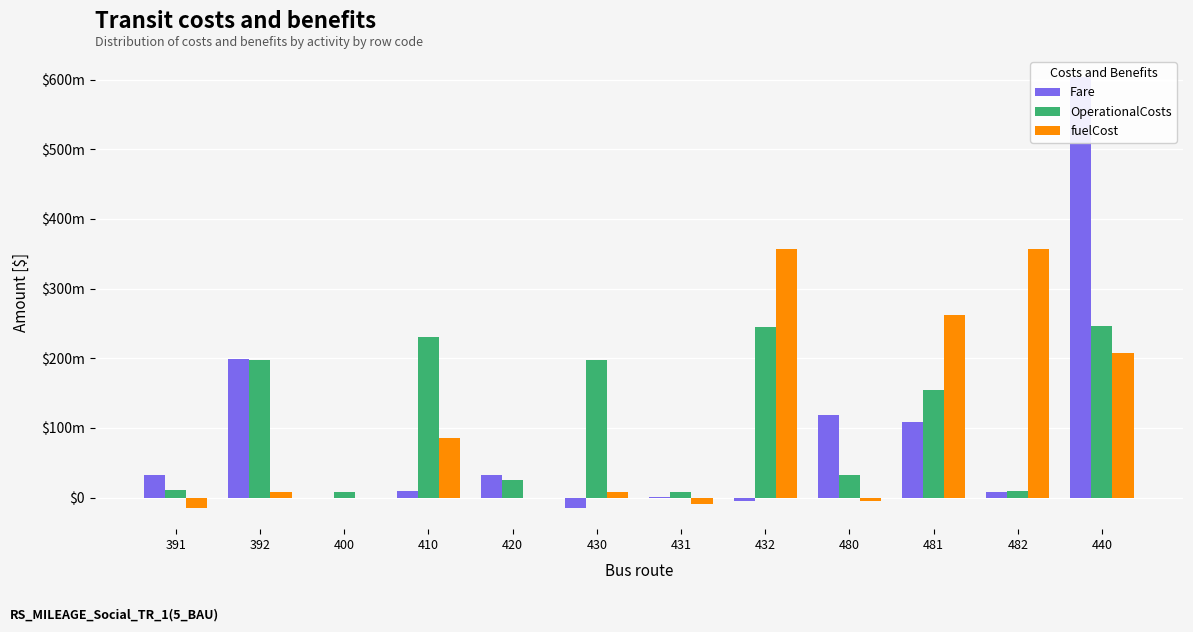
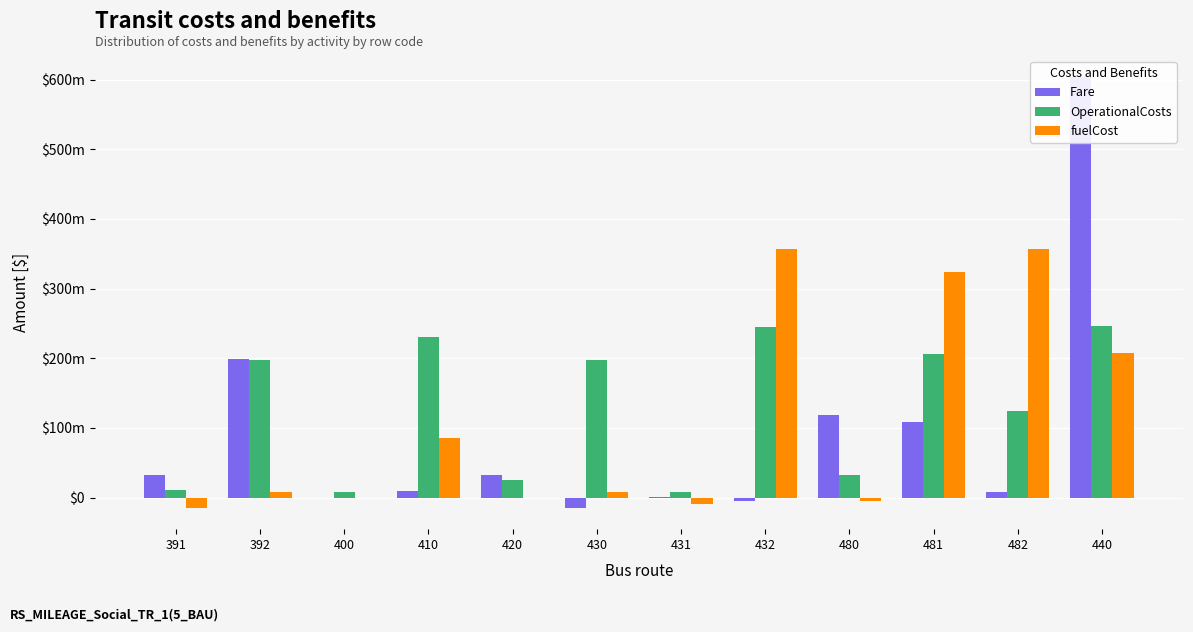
  {
    "Fare": {
      "391": "$30m",
      "392": "$200m",
      "410": "$10m",
      "420": "$30m",
      "430": "$-10m",
      "432": "$-10m",
      "480": "$120m",
      "481": "$110m",
      "482": "$10m"
    },
    "OperationalCosts": {
      "391": "$10m",
      "392": "$200m",
      "400": "$10m",
      "410": "$230m",
      "420": "$20m",
      "430": "$200m",
      "431": "$10m",
      "432": "$240m",
      "480": "$30m",
-     "481": "$150m",
-     "482": "$10m",
+     "481": "$210m",
+     "482": "$120m",
      "440": "$250m"
    },
    "fuelCost": {
      "391": "$-10m",
      "392": "$10m",
      "410": "$80m",
      "430": "$10m",
      "431": "$-10m",
      "432": "$360m",
      "480": "$-10m",
-     "481": "$260m",
+     "481": "$320m",
      "482": "$360m",
      "440": "$210m"
    }
  }
